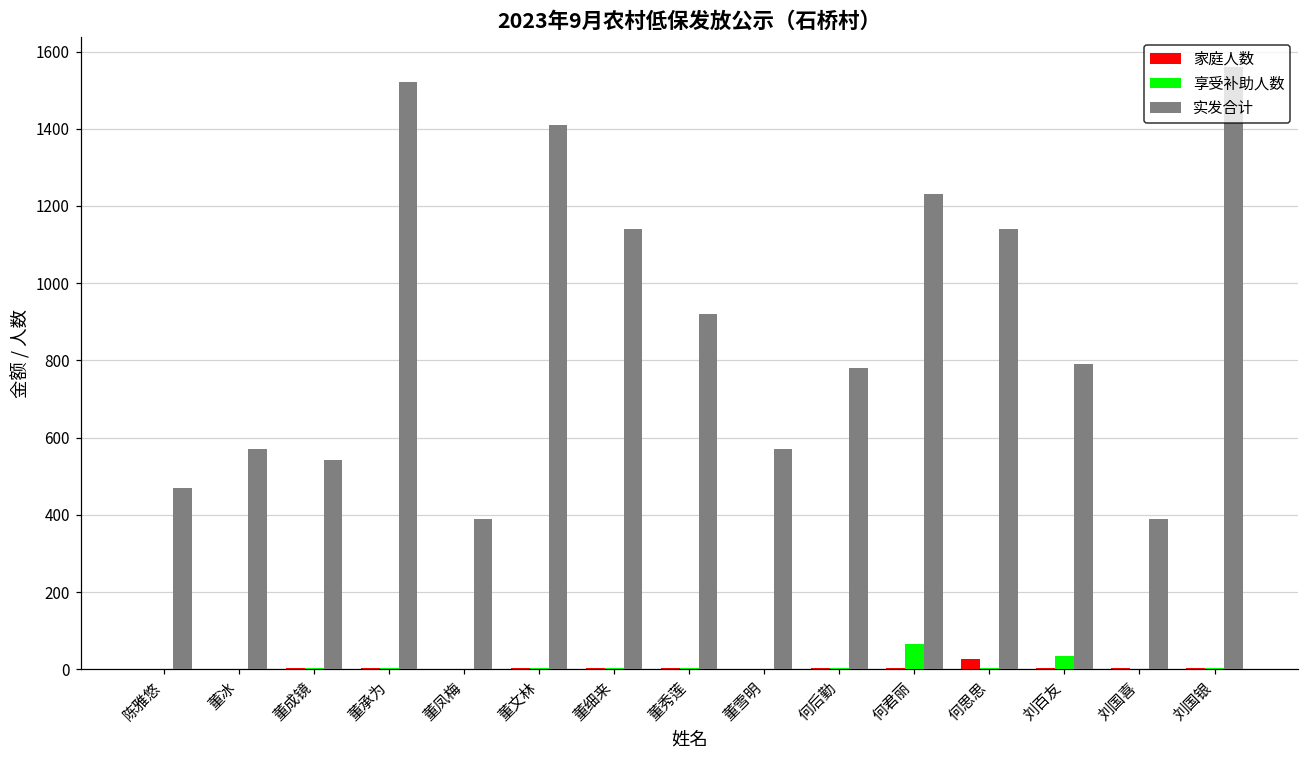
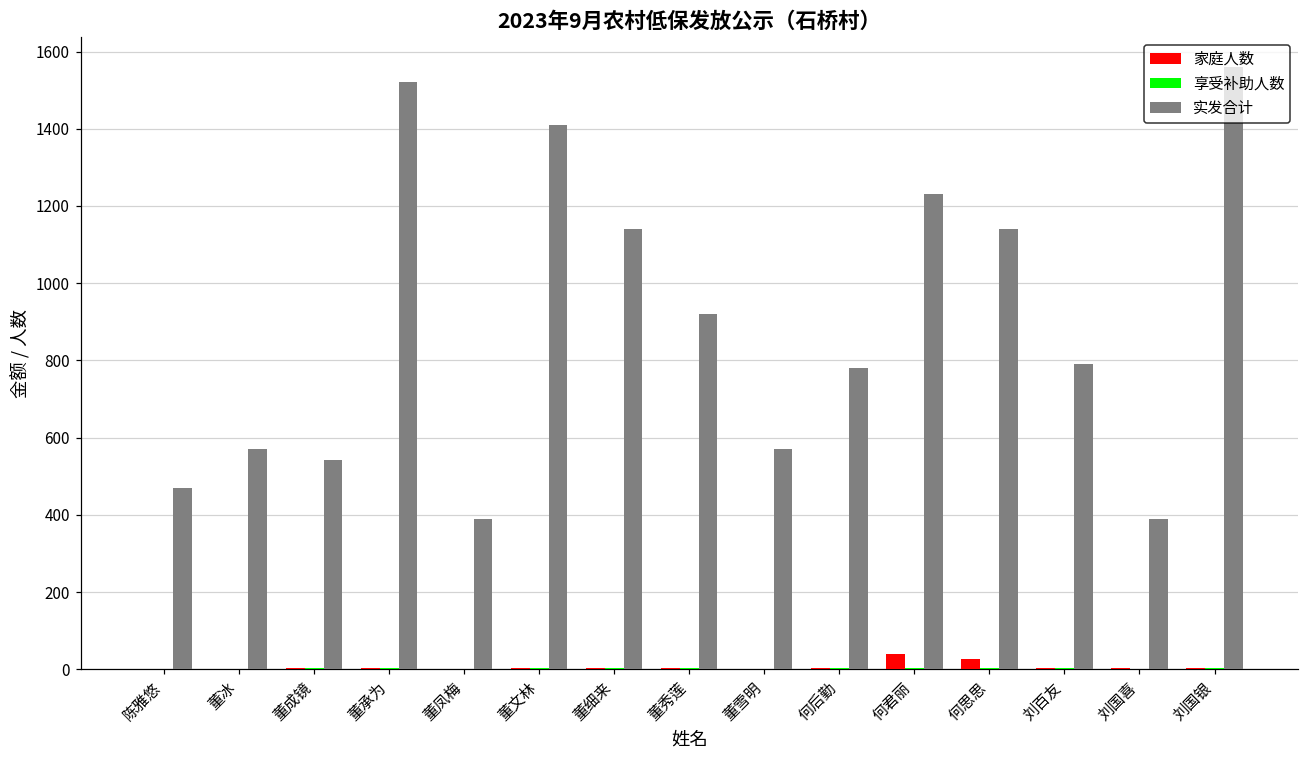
  {
    "家庭人数": {
-     "何君丽": 0,
+     "何君丽": 40,
      "何思思": 30
    },
    "享受补助人数": {
-     "何君丽": 70,
-     "刘百友": 40
+     "何君丽": 0,
+     "刘百友": 0
    },
    "实发合计": {
      "陈雅悠": 470,
      "董冰": 570,
      "董成镜": 540,
      "董承为": 1520,
      "董凤梅": 390,
      "董文林": 1410,
      "董细来": 1140,
      "董秀莲": 920,
      "董雪明": 570,
      "何后勤": 780,
      "何君丽": 1230,
      "何思思": 1140,
      "刘百友": 790,
      "刘国喜": 390
    }
  }
